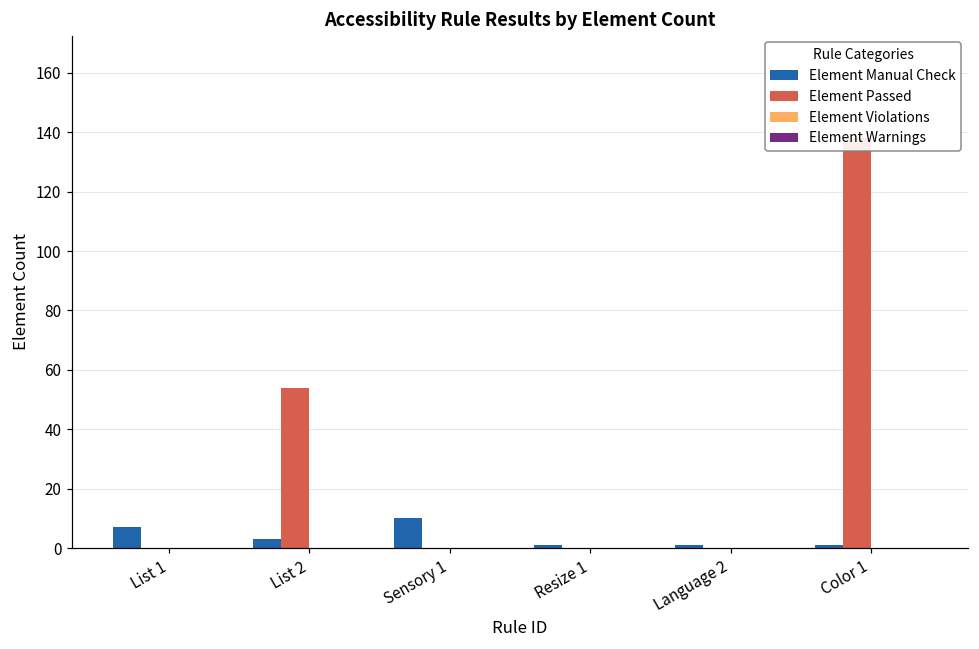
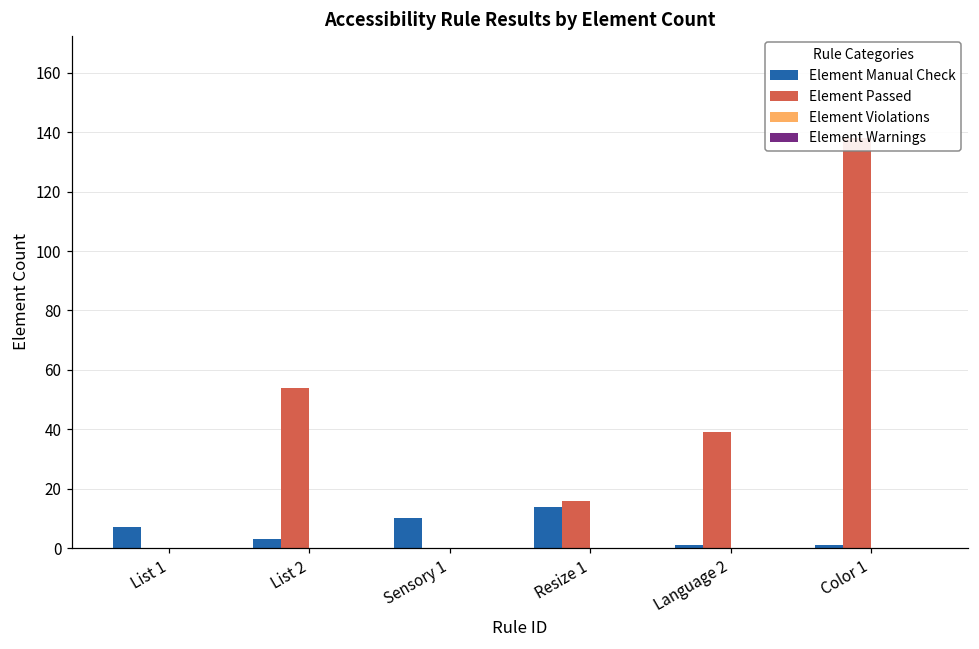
  {
    "Element Manual Check": {
      "List 1": 7,
      "List 2": 3,
      "Sensory 1": 10,
-     "Resize 1": 1,
+     "Resize 1": 14,
      "Language 2": 1,
      "Color 1": 1
    },
    "Element Passed": {
      "List 1": 0,
      "List 2": 54,
      "Sensory 1": 0,
-     "Resize 1": 0,
-     "Language 2": 0
+     "Resize 1": 16,
+     "Language 2": 39
    },
    "Element Violations": {
      "List 1": 0,
      "List 2": 0,
      "Sensory 1": 0,
      "Resize 1": 0,
      "Language 2": 0,
      "Color 1": 0
    },
    "Element Warnings": {
      "List 1": 0,
      "List 2": 0,
      "Sensory 1": 0,
      "Resize 1": 0,
      "Language 2": 0,
      "Color 1": 0
    }
  }
